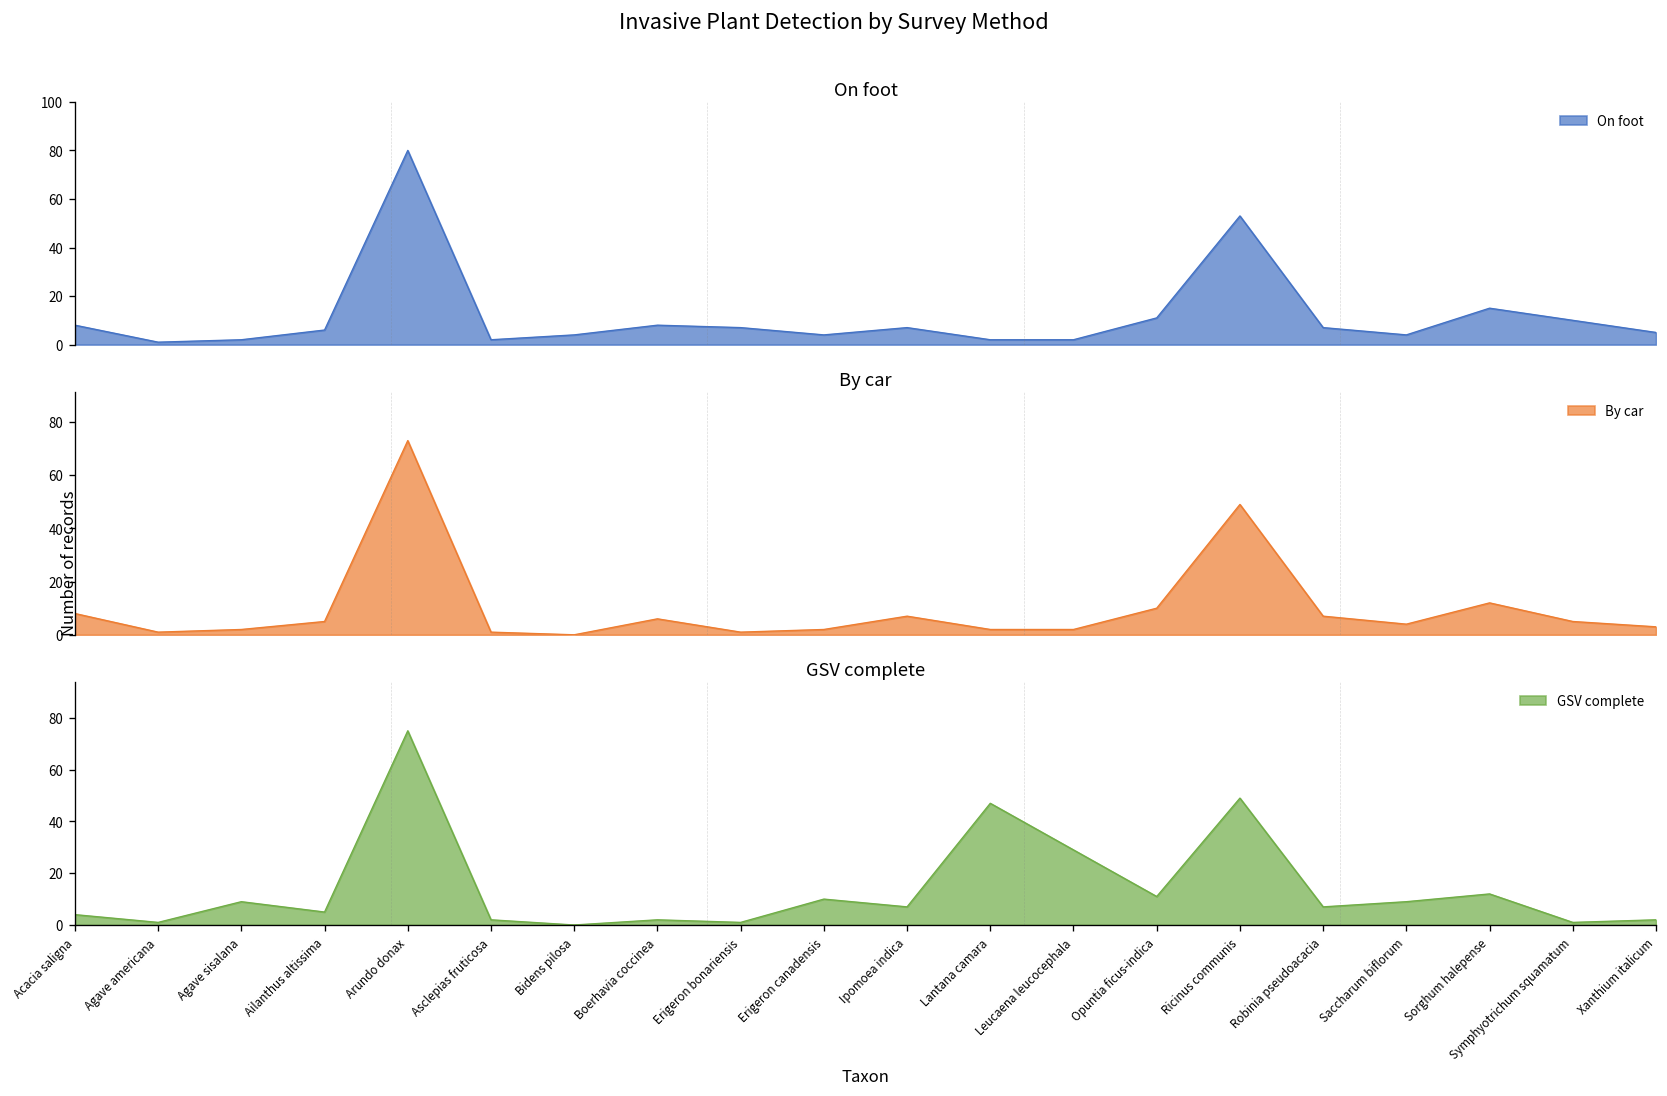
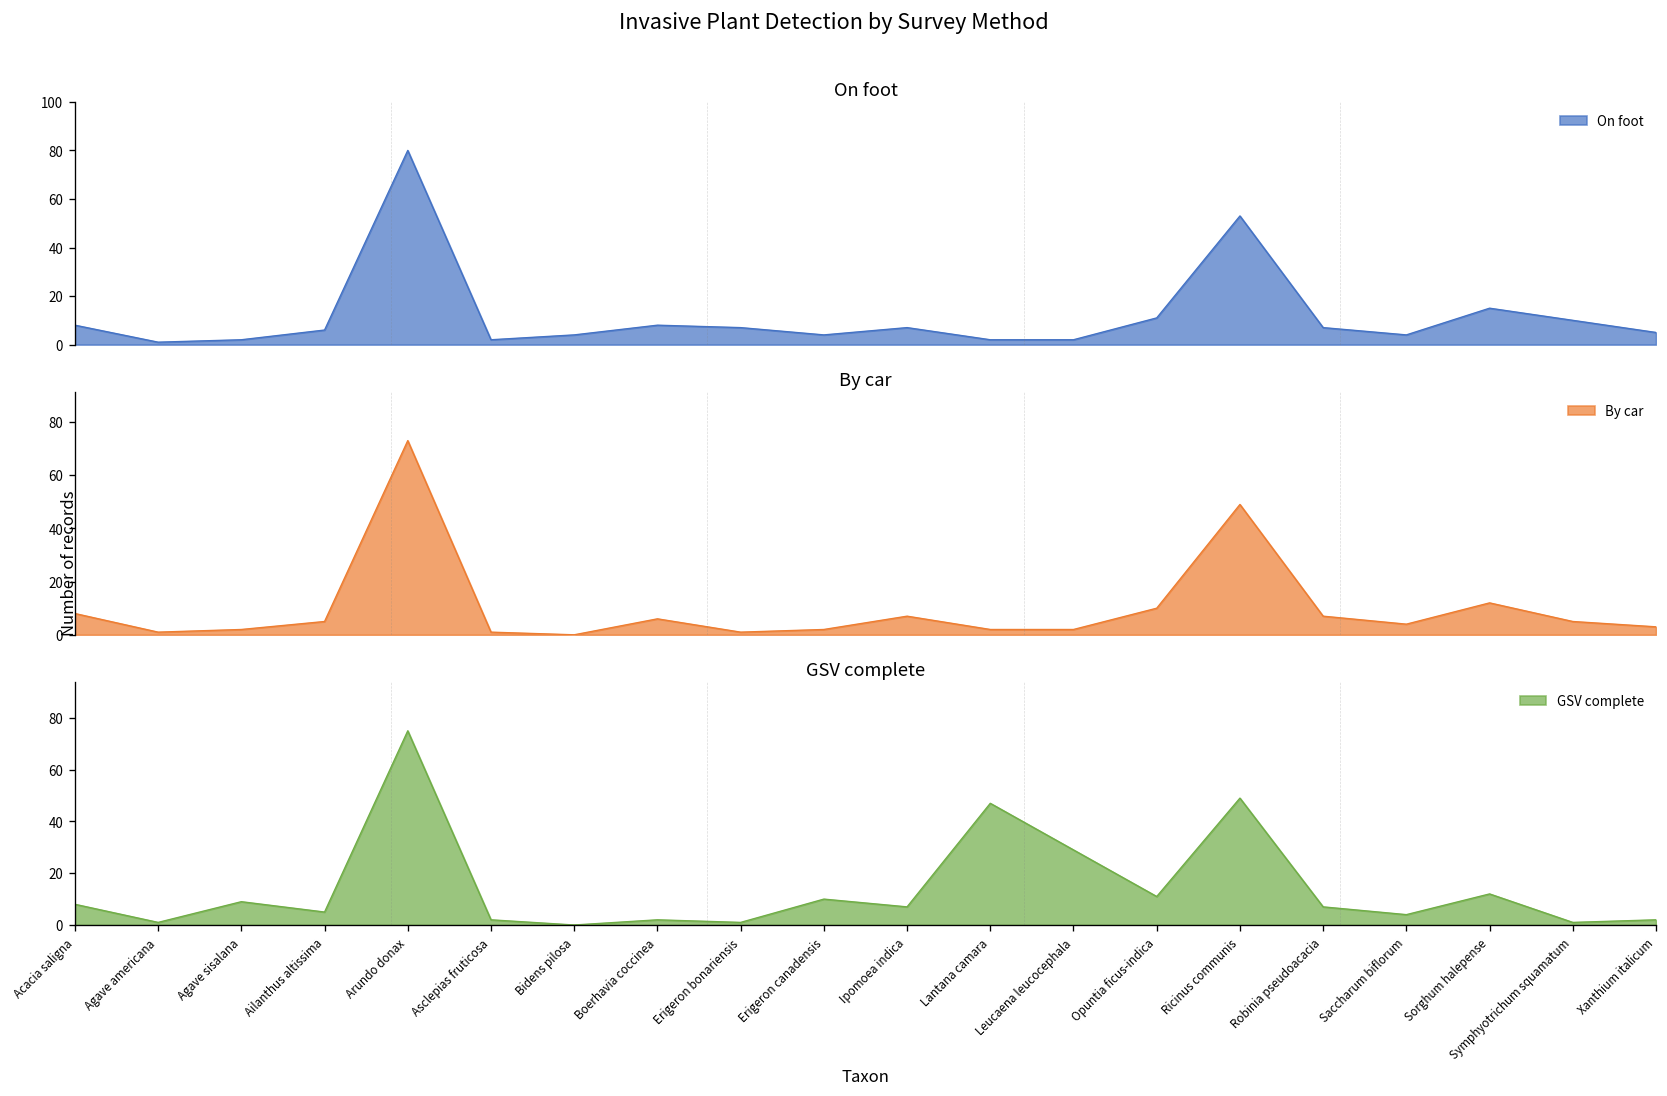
  {
    "GSV complete": {
-     "Acacia saligna": 4,
+     "Acacia saligna": 8,
      "Agave americana": 1,
      "Agave sisalana": 9,
      "Ailanthus altissima": 5,
      "Arundo donax": 75,
      "Asclepias fruticosa": 2,
      "Bidens pilosa": 0,
      "Boerhavia coccinea": 2,
      "Erigeron bonariensis": 1,
      "Erigeron canadensis": 10,
      "Ipomoea indica": 7,
      "Lantana camara": 47,
      "Leucaena leucocephala": 29,
      "Opuntia ficus-indica": 11,
      "Ricinus communis": 49,
      "Robinia pseudoacacia": 7,
-     "Saccharum biflorum": 9,
+     "Saccharum biflorum": 4,
      "Sorghum halepense": 12,
      "Symphyotrichum squamatum": 1,
      "Xanthium italicum": 2
    }
  }
